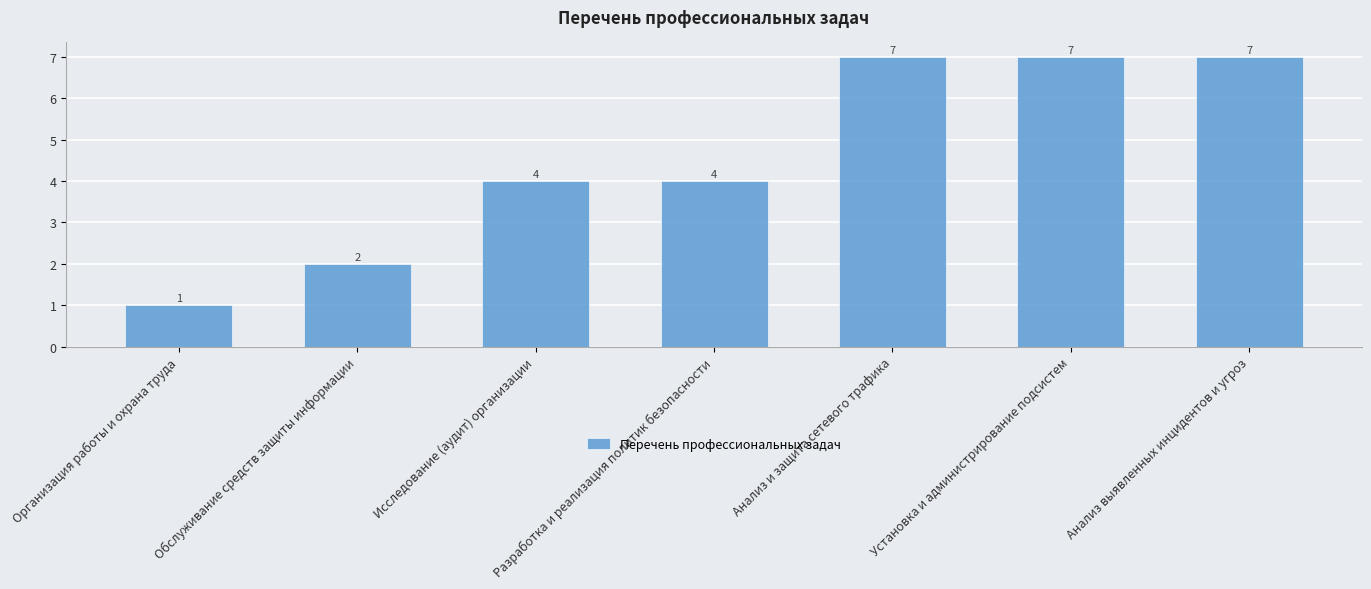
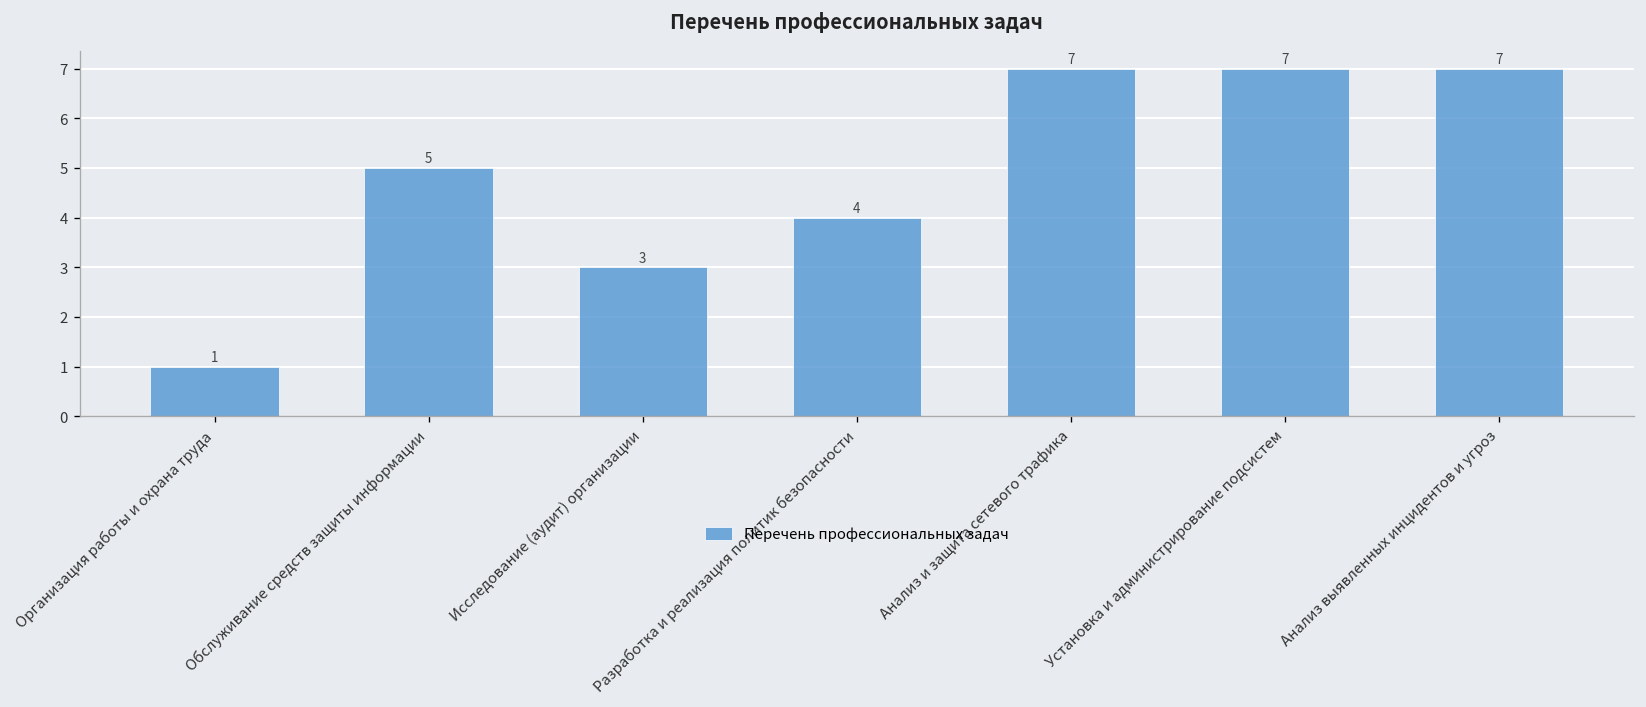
  {
    "Организация работы и охрана труда": 1,
-   "Обслуживание средств защиты информации": 2,
-   "Исследование (аудит) организации": 4,
+   "Обслуживание средств защиты информации": 5,
+   "Исследование (аудит) организации": 3,
    "Разработка и реализация политик безопасности": 4,
    "Анализ и защита сетевого трафика": 7,
    "Установка и администрирование подсистем": 7,
    "Анализ выявленных инцидентов и угроз": 7
  }
